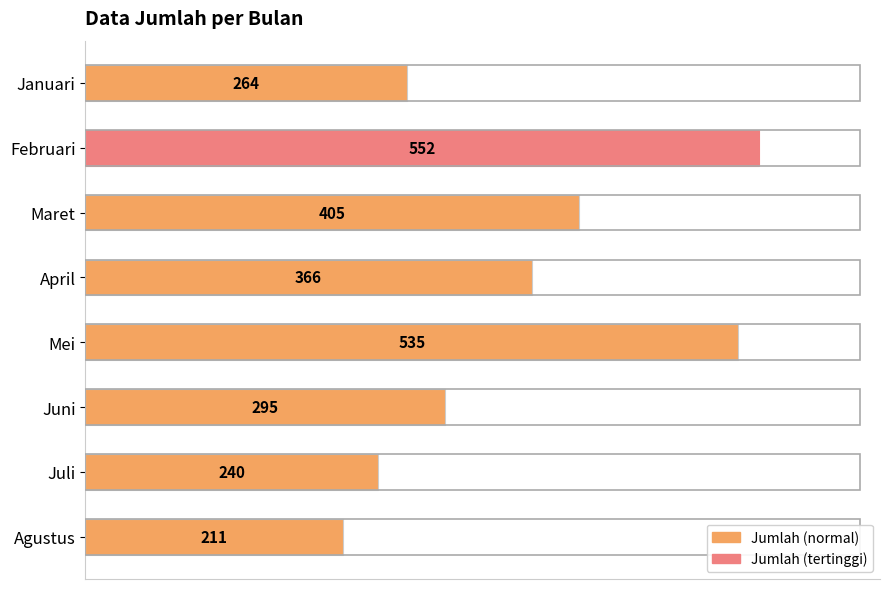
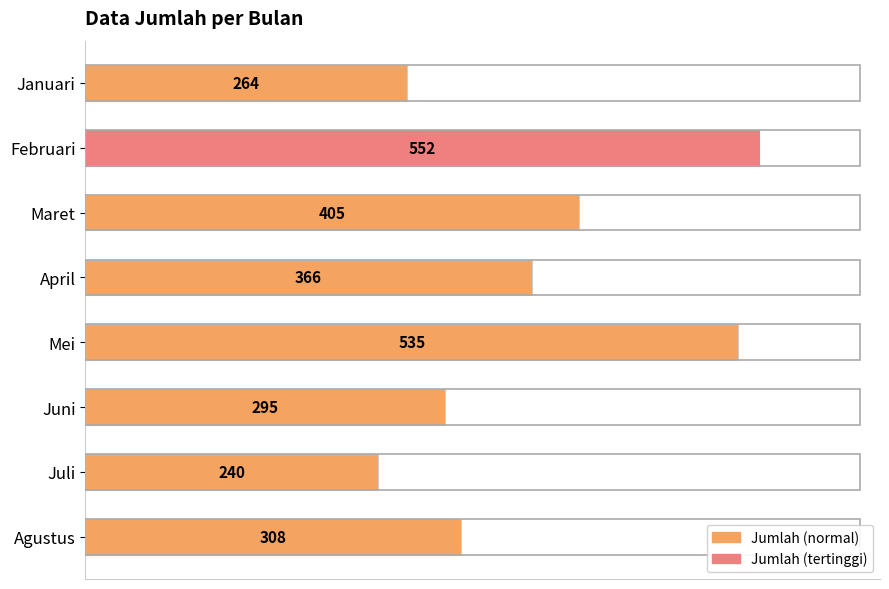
  {
    "Januari": 264,
    "Februari": 552,
    "Maret": 405,
    "April": 366,
    "Mei": 535,
    "Juni": 295,
    "Juli": 240,
-   "Agustus": 211
+   "Agustus": 308
  }
